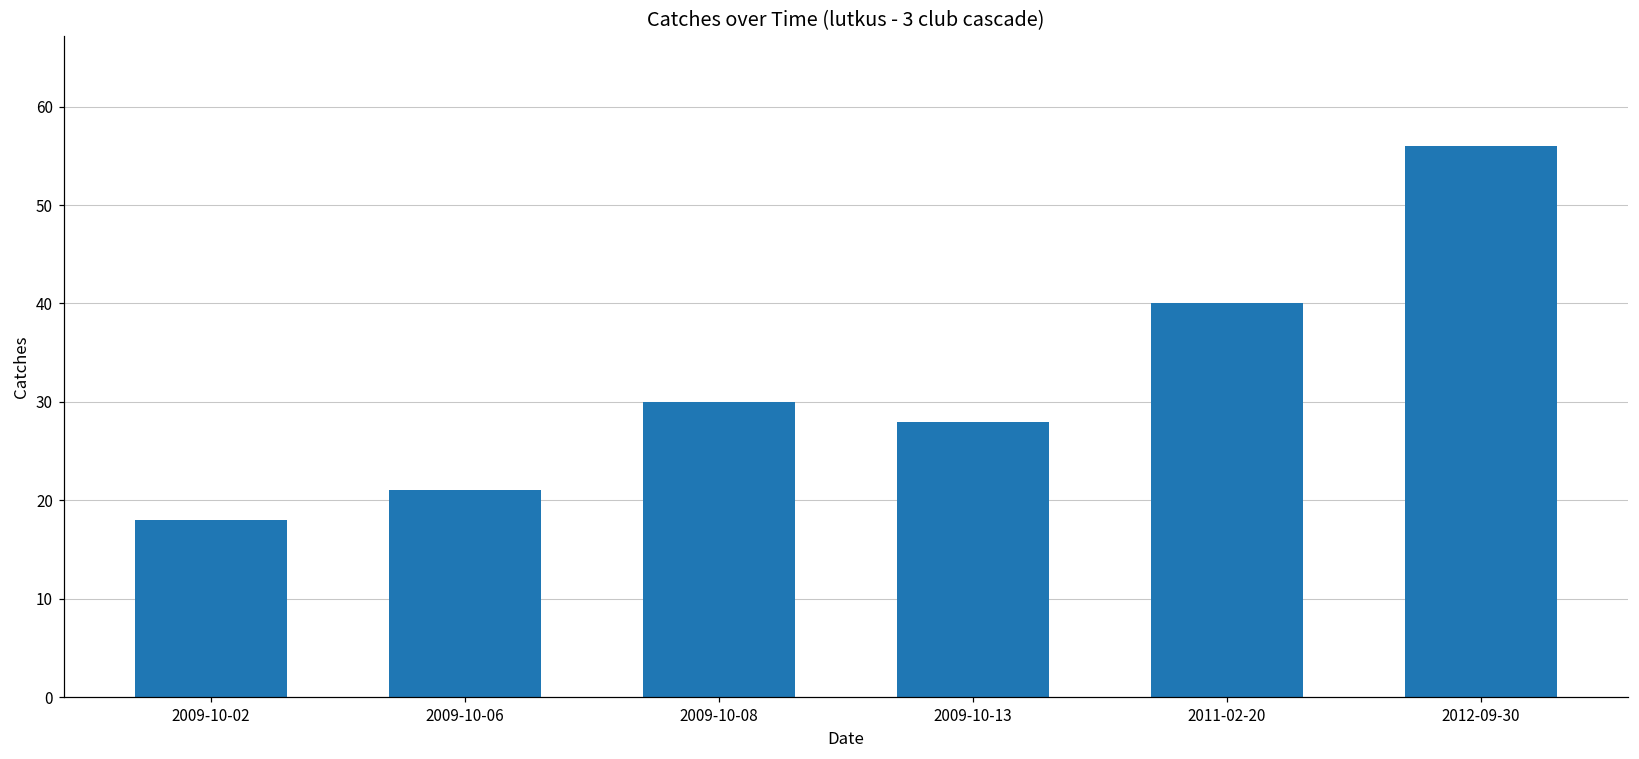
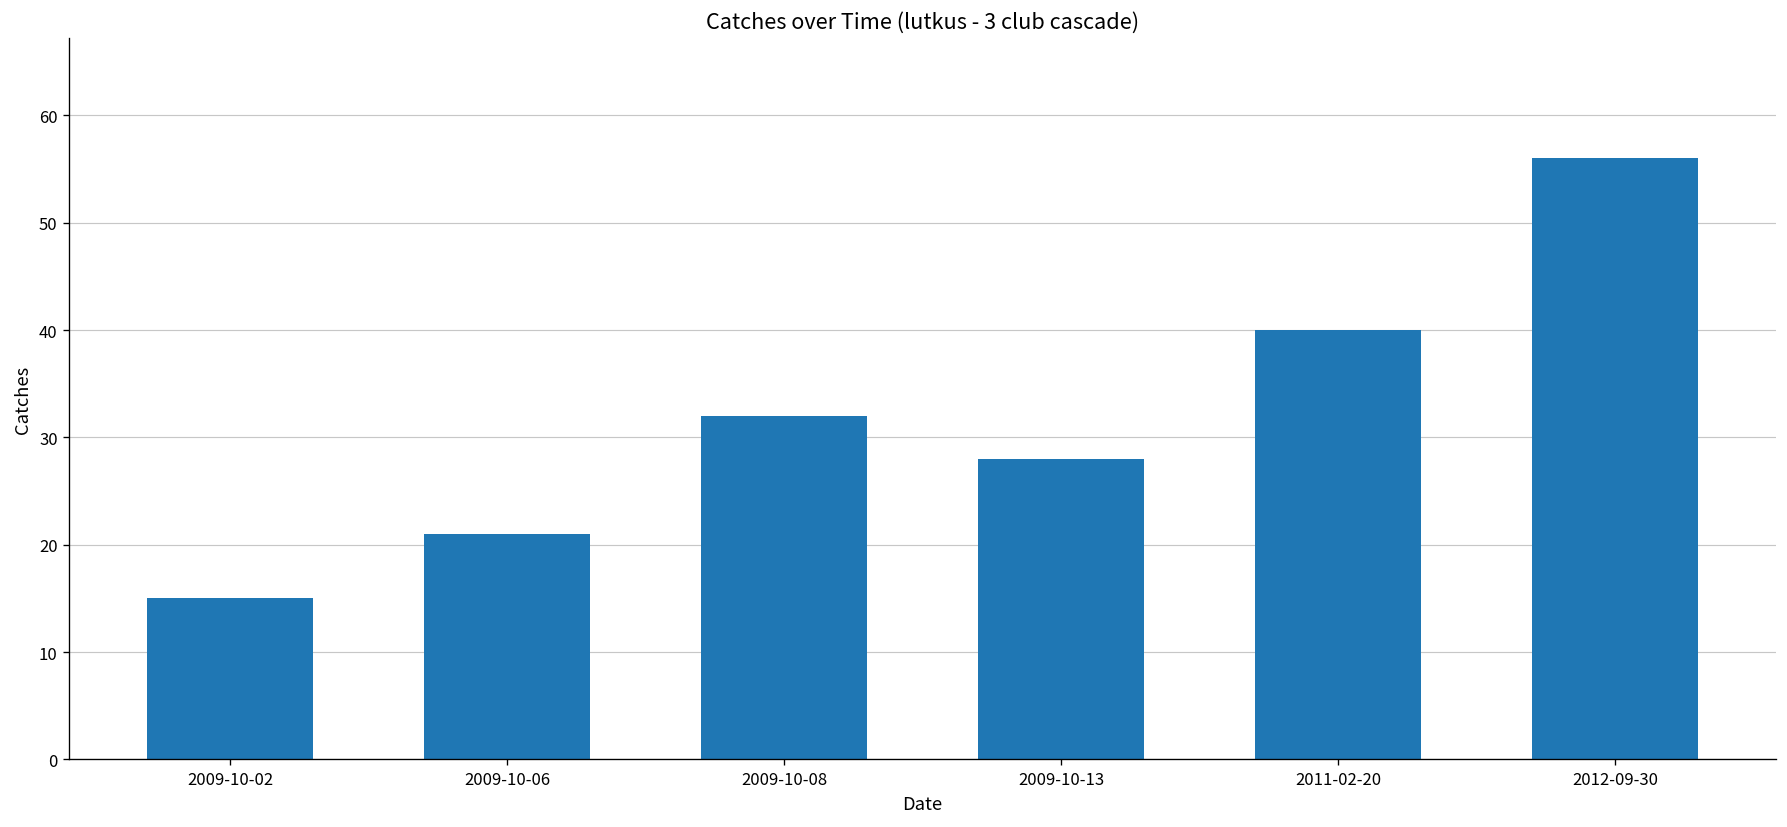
  {
-   "2009-10-02": 18,
+   "2009-10-02": 15,
    "2009-10-06": 21,
-   "2009-10-08": 30,
+   "2009-10-08": 32,
    "2009-10-13": 28,
    "2011-02-20": 40,
    "2012-09-30": 56
  }
